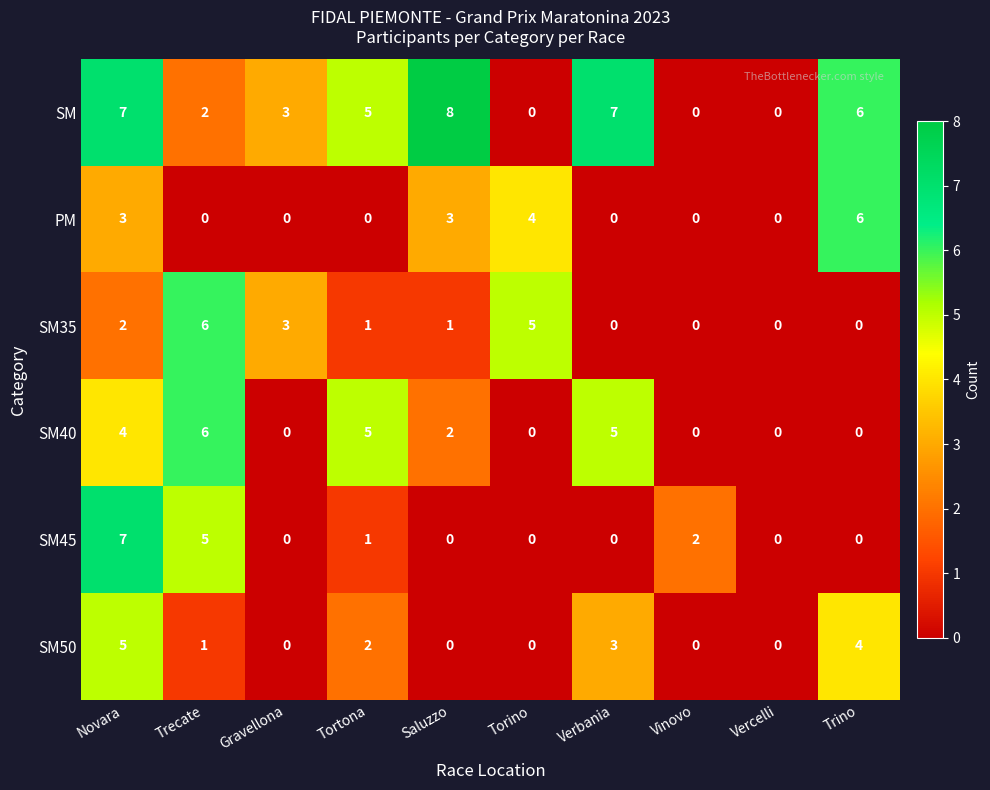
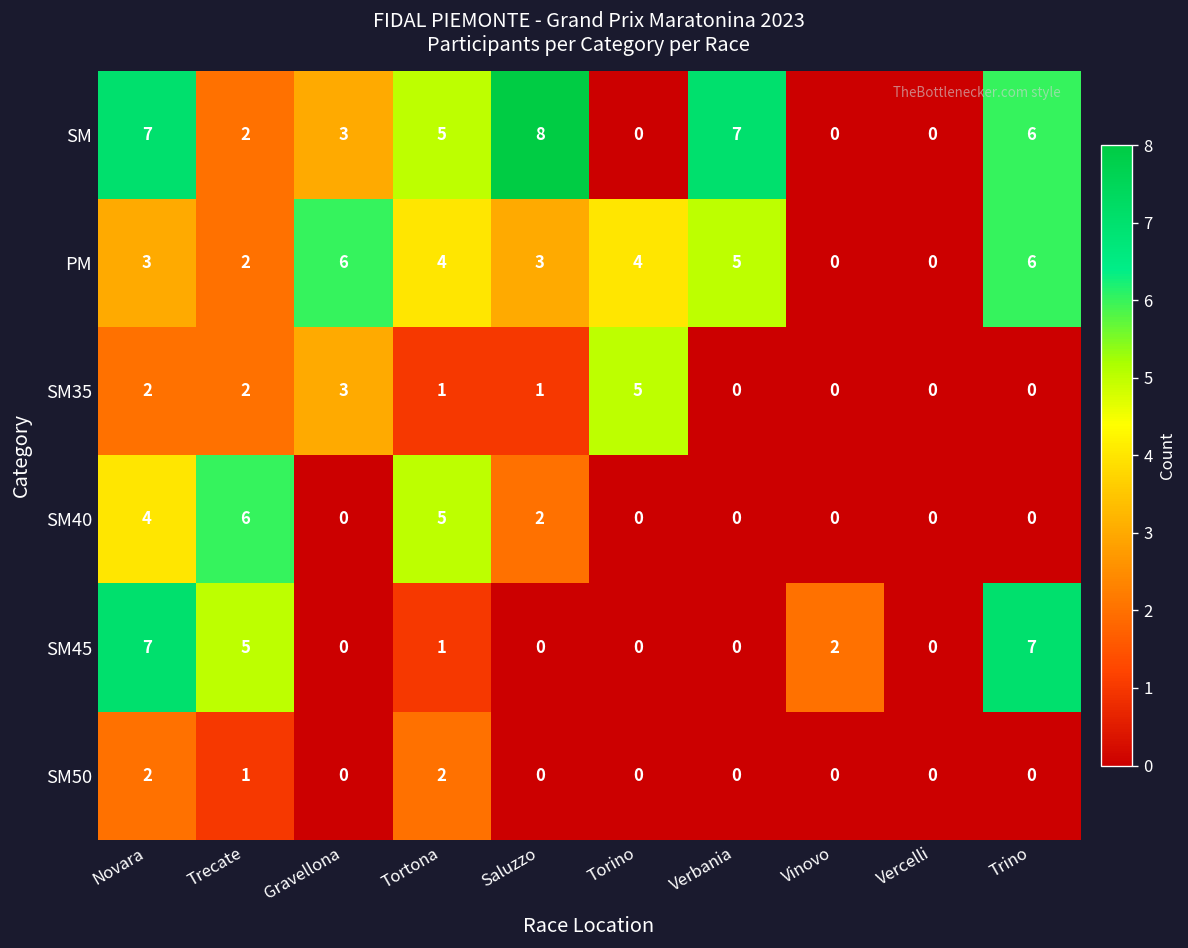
  {
    "SM": {
      "Novara": 7,
      "Trecate": 2,
      "Gravellona": 3,
      "Tortona": 5,
      "Saluzzo": 8,
      "Torino": 0,
      "Verbania": 7,
      "Vinovo": 0,
      "Trino": 6
    },
    "PM": {
      "Novara": 3,
-     "Trecate": 0,
-     "Gravellona": 0,
-     "Tortona": 0,
+     "Trecate": 2,
+     "Gravellona": 6,
+     "Tortona": 4,
      "Saluzzo": 3,
      "Torino": 4,
-     "Verbania": 0,
+     "Verbania": 5,
      "Vinovo": 0,
      "Vercelli": 0,
      "Trino": 6
    },
    "SM35": {
      "Novara": 2,
-     "Trecate": 6,
+     "Trecate": 2,
      "Gravellona": 3,
      "Tortona": 1,
      "Saluzzo": 1,
      "Torino": 5,
      "Verbania": 0,
      "Vinovo": 0,
      "Vercelli": 0,
      "Trino": 0
    },
    "SM40": {
      "Novara": 4,
      "Trecate": 6,
      "Gravellona": 0,
      "Tortona": 5,
      "Saluzzo": 2,
      "Torino": 0,
-     "Verbania": 5,
+     "Verbania": 0,
      "Vinovo": 0,
      "Vercelli": 0,
      "Trino": 0
    },
    "SM45": {
      "Novara": 7,
      "Trecate": 5,
      "Gravellona": 0,
      "Tortona": 1,
      "Saluzzo": 0,
      "Torino": 0,
      "Verbania": 0,
      "Vinovo": 2,
      "Vercelli": 0,
-     "Trino": 0
+     "Trino": 7
    },
    "SM50": {
-     "Novara": 5,
+     "Novara": 2,
      "Trecate": 1,
      "Gravellona": 0,
      "Tortona": 2,
      "Saluzzo": 0,
      "Torino": 0,
-     "Verbania": 3,
+     "Verbania": 0,
      "Vinovo": 0,
      "Vercelli": 0,
-     "Trino": 4
+     "Trino": 0
    }
  }
